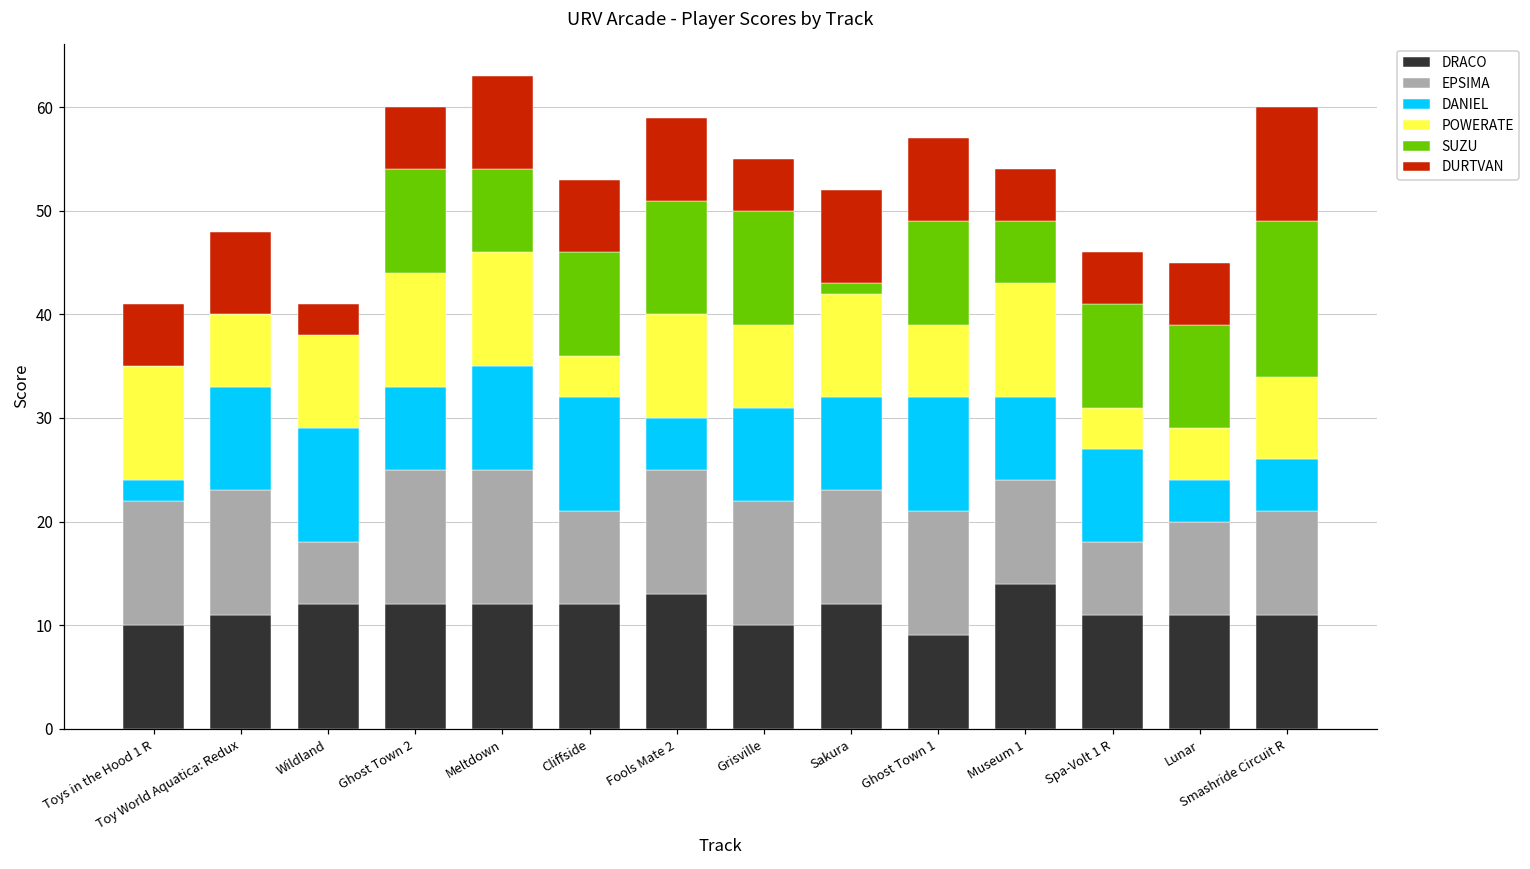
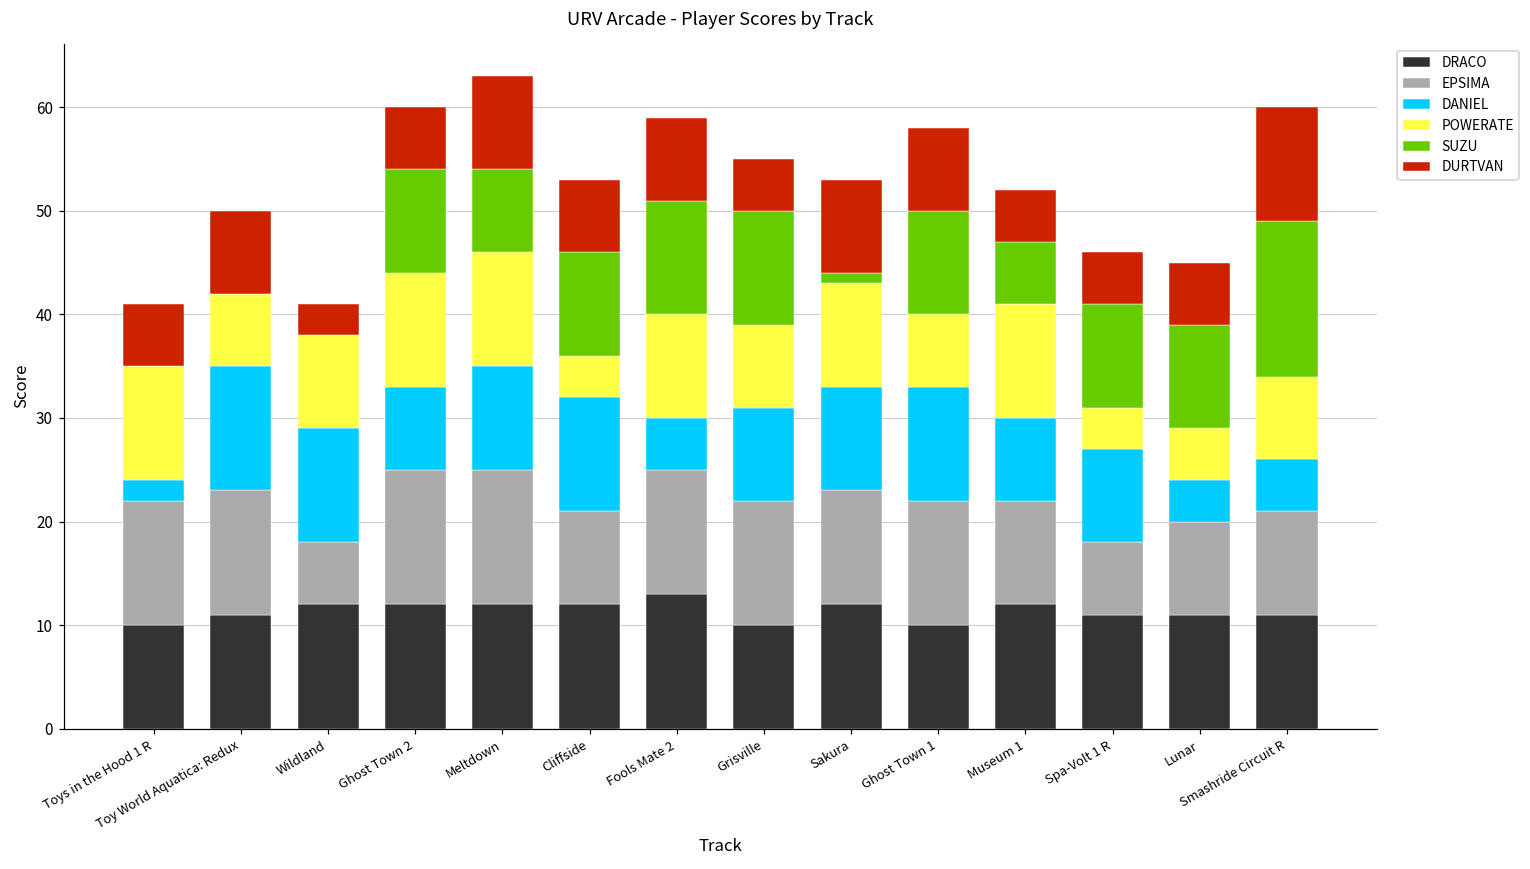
  {
    "DRACO": {
      "Toys in the Hood 1 R": 10,
      "Toy World Aquatica: Redux": 11,
      "Wildland": 12,
      "Ghost Town 2": 12,
      "Meltdown": 12,
      "Cliffside": 12,
      "Fools Mate 2": 13,
      "Grisville": 10,
      "Sakura": 12,
-     "Ghost Town 1": 9,
-     "Museum 1": 14,
+     "Ghost Town 1": 10,
+     "Museum 1": 12,
      "Spa-Volt 1 R": 11,
      "Lunar": 11,
      "Smashride Circuit R": 11
    },
    "EPSIMA": {
      "Toys in the Hood 1 R": 12,
      "Toy World Aquatica: Redux": 12,
      "Wildland": 6,
      "Ghost Town 2": 13,
      "Meltdown": 13,
      "Cliffside": 9,
      "Fools Mate 2": 12,
      "Grisville": 12,
      "Sakura": 11,
      "Ghost Town 1": 12,
      "Museum 1": 10,
      "Spa-Volt 1 R": 7,
      "Lunar": 9,
      "Smashride Circuit R": 10
    },
    "DANIEL": {
      "Toys in the Hood 1 R": 2,
-     "Toy World Aquatica: Redux": 10,
+     "Toy World Aquatica: Redux": 12,
      "Wildland": 11,
      "Ghost Town 2": 8,
      "Meltdown": 10,
      "Cliffside": 11,
      "Fools Mate 2": 5,
      "Grisville": 9,
-     "Sakura": 9,
+     "Sakura": 10,
      "Ghost Town 1": 11,
      "Museum 1": 8,
      "Spa-Volt 1 R": 9,
      "Lunar": 4,
      "Smashride Circuit R": 5
    },
    "POWERATE": {
      "Toys in the Hood 1 R": 11,
      "Toy World Aquatica: Redux": 7,
      "Wildland": 9,
      "Ghost Town 2": 11,
      "Meltdown": 11,
      "Cliffside": 4,
      "Fools Mate 2": 10,
      "Grisville": 8,
      "Sakura": 10,
      "Ghost Town 1": 7,
      "Museum 1": 11,
      "Spa-Volt 1 R": 4,
      "Lunar": 5,
      "Smashride Circuit R": 8
    },
    "SUZU": {
      "Toys in the Hood 1 R": 0,
      "Toy World Aquatica: Redux": 0,
      "Wildland": 0,
      "Ghost Town 2": 10,
      "Meltdown": 8,
      "Cliffside": 10,
      "Fools Mate 2": 11,
      "Grisville": 11,
      "Sakura": 1,
      "Ghost Town 1": 10,
      "Museum 1": 6,
      "Spa-Volt 1 R": 10,
      "Lunar": 10,
      "Smashride Circuit R": 15
    },
    "DURTVAN": {
      "Toys in the Hood 1 R": 6,
      "Toy World Aquatica: Redux": 8,
      "Wildland": 3,
      "Ghost Town 2": 6,
      "Meltdown": 9,
      "Cliffside": 7,
      "Fools Mate 2": 8,
      "Grisville": 5,
      "Sakura": 9,
      "Ghost Town 1": 8,
      "Museum 1": 5,
      "Spa-Volt 1 R": 5,
      "Lunar": 6,
      "Smashride Circuit R": 11
    }
  }
